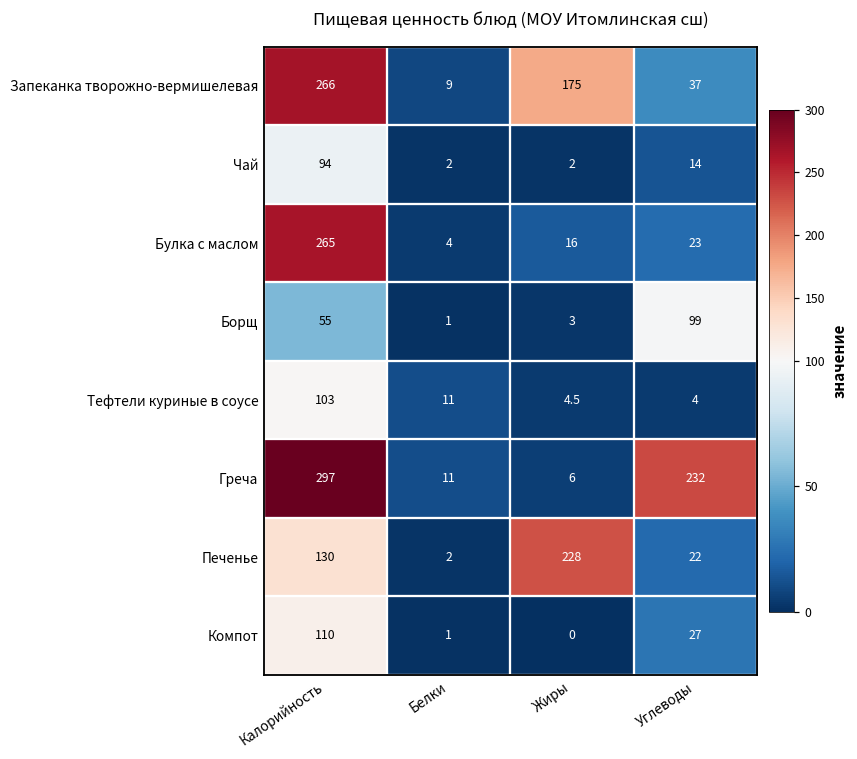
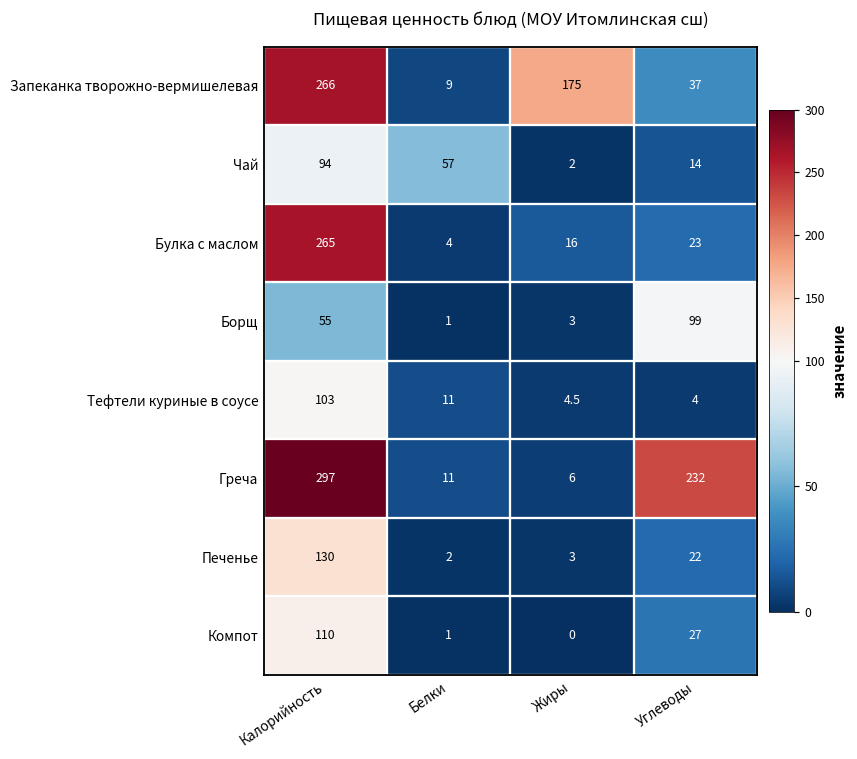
  {
    "Запеканка творожно-вермишелевая": {
      "Калорийность": 266,
      "Белки": 9,
      "Жиры": 175,
      "Углеводы": 37
    },
    "Чай": {
      "Калорийность": 94,
-     "Белки": 2,
+     "Белки": 57,
      "Жиры": 2,
      "Углеводы": 14
    },
    "Булка с маслом": {
      "Калорийность": 265,
      "Белки": 4,
      "Жиры": 16,
      "Углеводы": 23
    },
    "Борщ": {
      "Калорийность": 55,
      "Белки": 1,
      "Жиры": 3,
      "Углеводы": 99
    },
    "Тефтели куриные в соусе": {
      "Калорийность": 103,
      "Белки": 11,
      "Жиры": 4.5,
      "Углеводы": 4
    },
    "Греча": {
      "Калорийность": 297,
      "Белки": 11,
      "Жиры": 6,
      "Углеводы": 232
    },
    "Печенье": {
      "Калорийность": 130,
      "Белки": 2,
-     "Жиры": 228,
+     "Жиры": 3,
      "Углеводы": 22
    },
    "Компот": {
      "Калорийность": 110,
      "Белки": 1,
      "Жиры": 0,
      "Углеводы": 27
    }
  }
